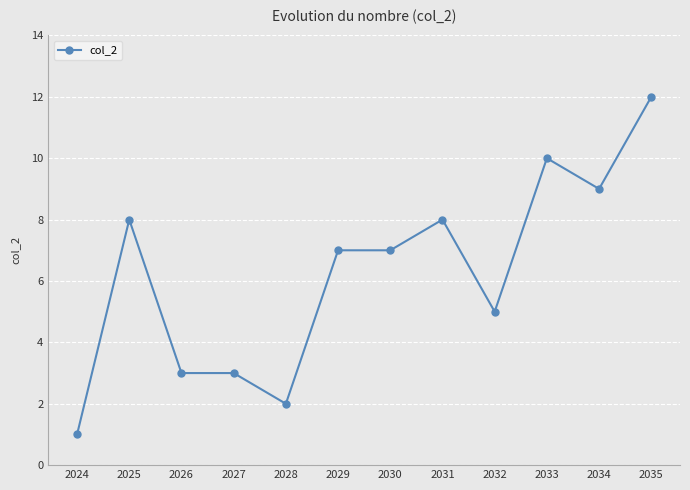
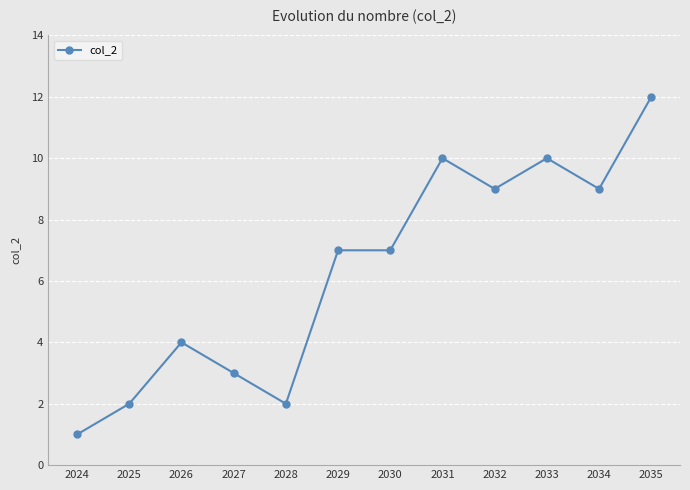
  {
    "2024": 1,
-   "2025": 8,
-   "2026": 3,
+   "2025": 2,
+   "2026": 4,
    "2027": 3,
    "2028": 2,
    "2029": 7,
    "2030": 7,
-   "2031": 8,
-   "2032": 5,
+   "2031": 10,
+   "2032": 9,
    "2033": 10,
    "2034": 9,
    "2035": 12
  }
